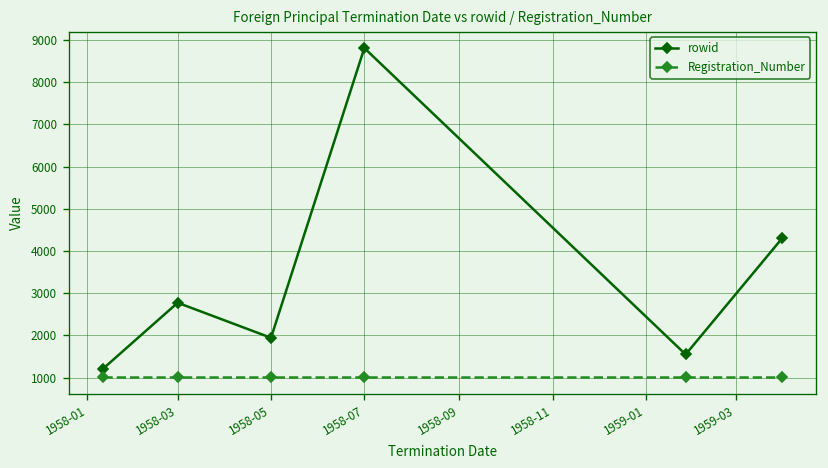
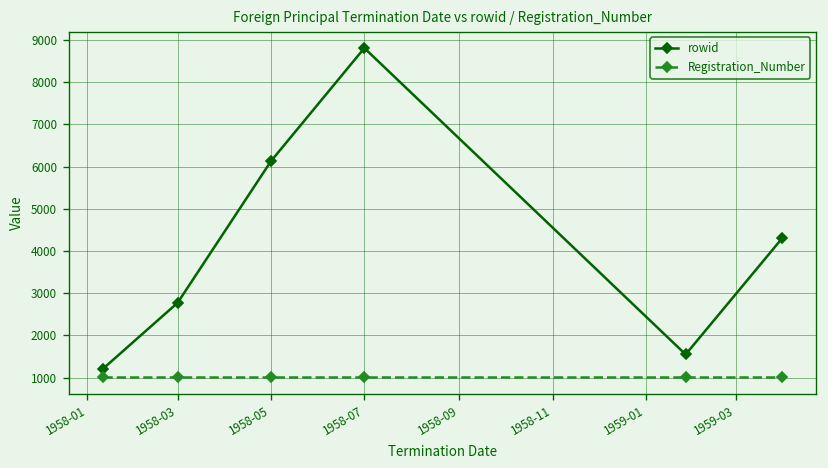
  {
    "rowid": {
      "1958-03": 2800,
-     "1958-05": 1900,
+     "1958-05": 6100,
      "1958-07": 8800
    },
    "Registration_Number": {
      "1958-03": 1000,
      "1958-05": 1000,
      "1958-07": 1000
    }
  }
